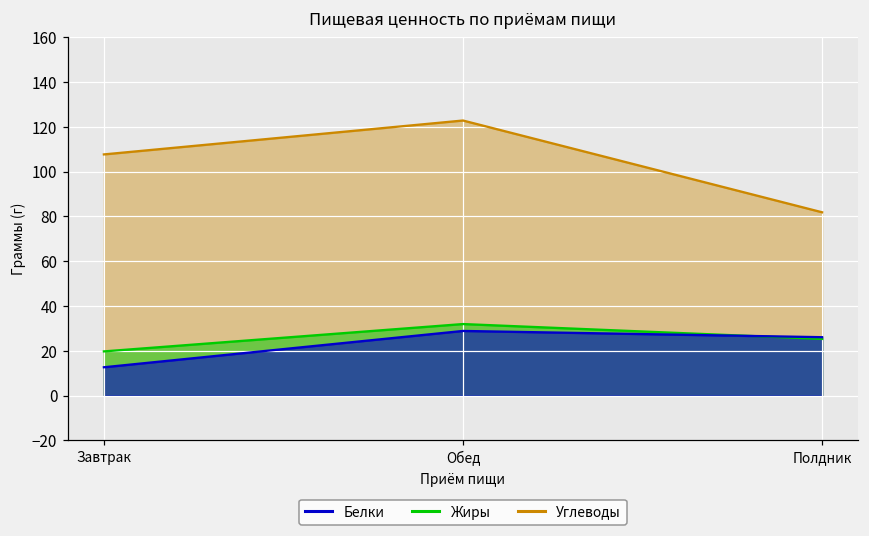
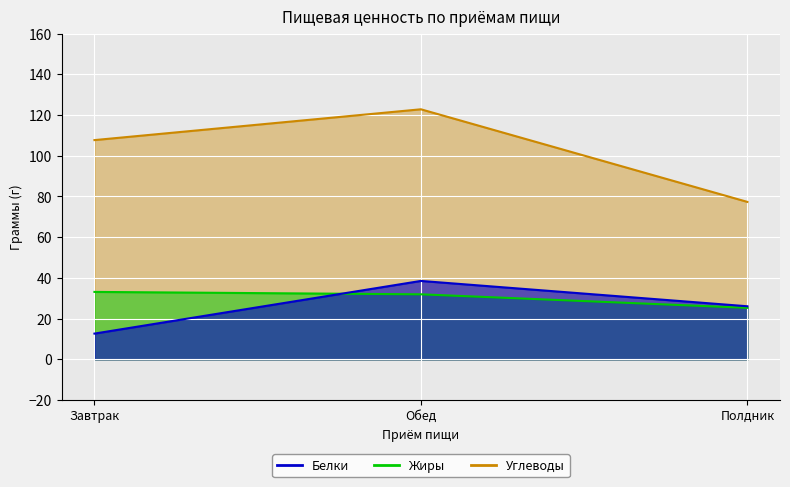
  {
    "Углеводы": {
      "Завтрак": 108,
      "Обед": 123,
-     "Полдник": 82
+     "Полдник": 77
    },
    "Жиры": {
-     "Завтрак": 20,
+     "Завтрак": 33,
      "Обед": 32
    },
    "Белки": {
      "Завтрак": 13,
-     "Обед": 29
+     "Обед": 39
    }
  }
